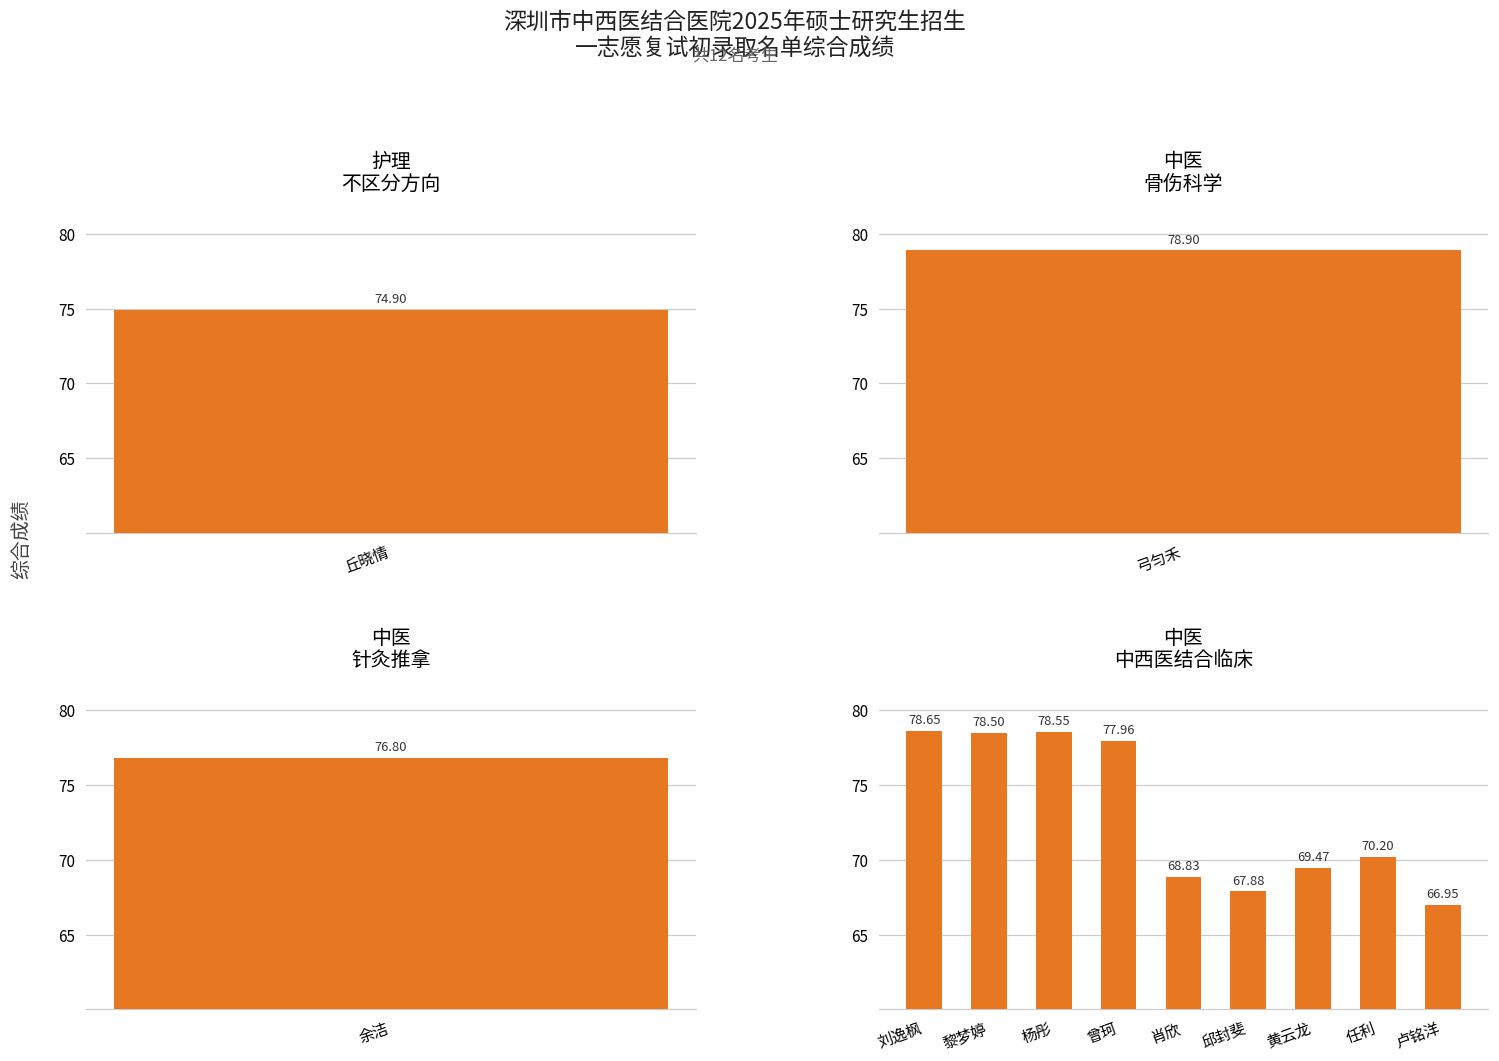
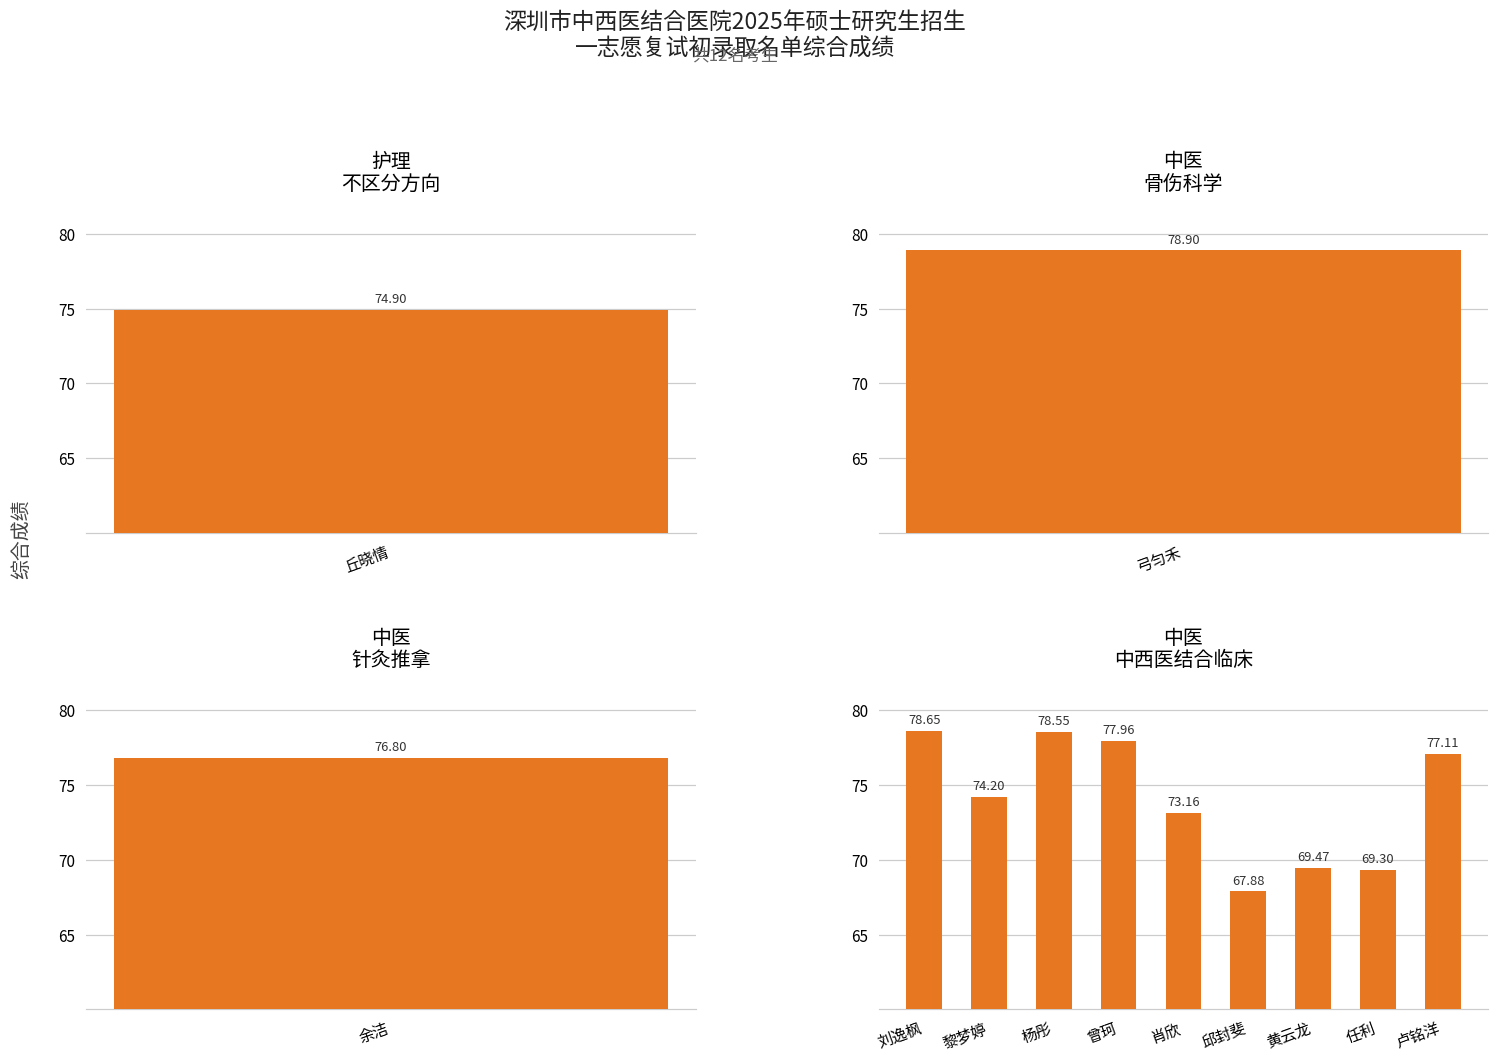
  {
    "护理 不区分方向": {
      "丘晓情": 74.90
    },
    "中医 骨伤科学": {
      "弓匀禾": 78.90
    },
    "中医 针灸推拿": {
      "余洁": 76.80
    },
    "中医 中西医结合临床": {
      "刘逸枫": 78.65,
-     "黎梦婷": 78.50,
+     "黎梦婷": 74.20,
      "杨彤": 78.55,
      "曾珂": 77.96,
-     "肖欣": 68.83,
+     "肖欣": 73.16,
      "邱封斐": 67.88,
      "黄云龙": 69.47,
-     "任利": 70.20,
-     "卢铭洋": 66.95
+     "任利": 69.30,
+     "卢铭洋": 77.11
    }
  }
